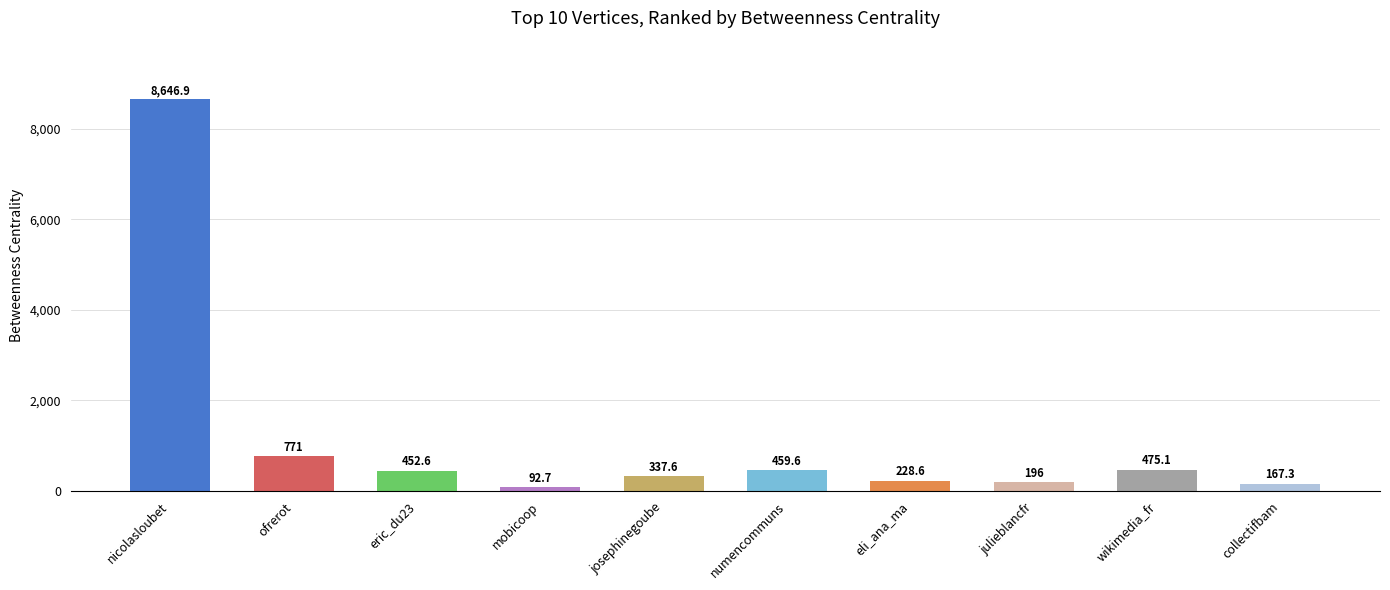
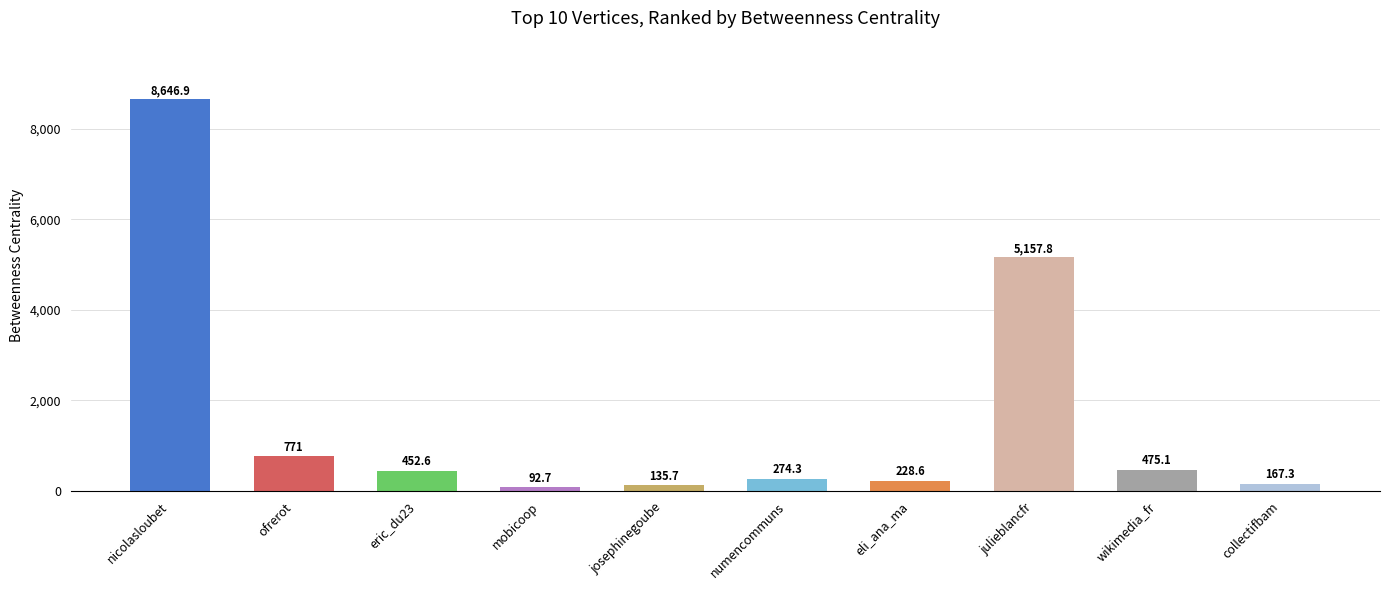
  {
    "nicolasloubet": "8,646.9",
    "ofrerot": "771",
    "eric_du23": "452.6",
    "mobicoop": "92.7",
-   "josephinegoube": "337.6",
-   "numencommuns": "459.6",
+   "josephinegoube": "135.7",
+   "numencommuns": "274.3",
    "eli_ana_ma": "228.6",
-   "julieblancfr": "196",
+   "julieblancfr": "5,157.8",
    "wikimedia_fr": "475.1",
    "collectifbam": "167.3"
  }
